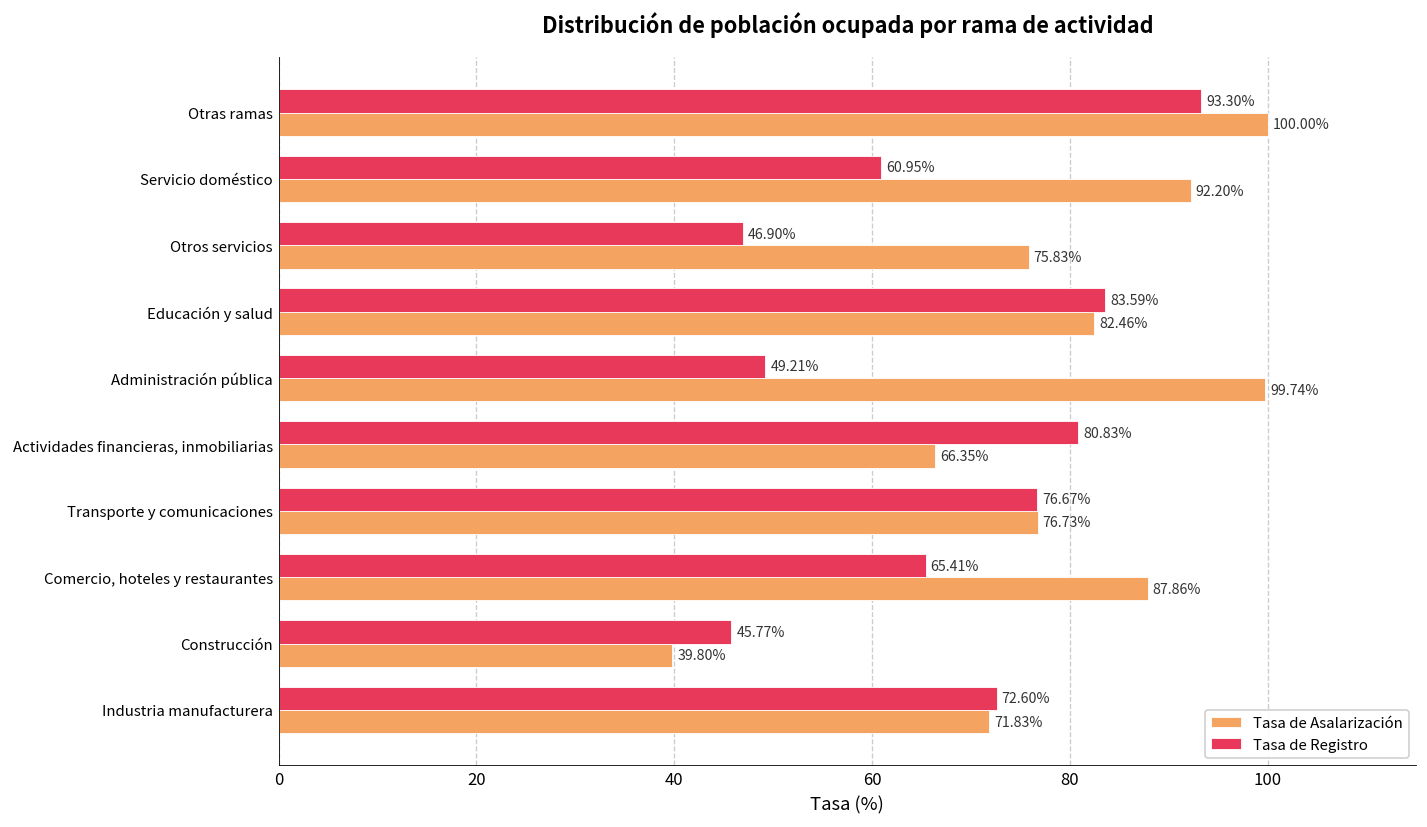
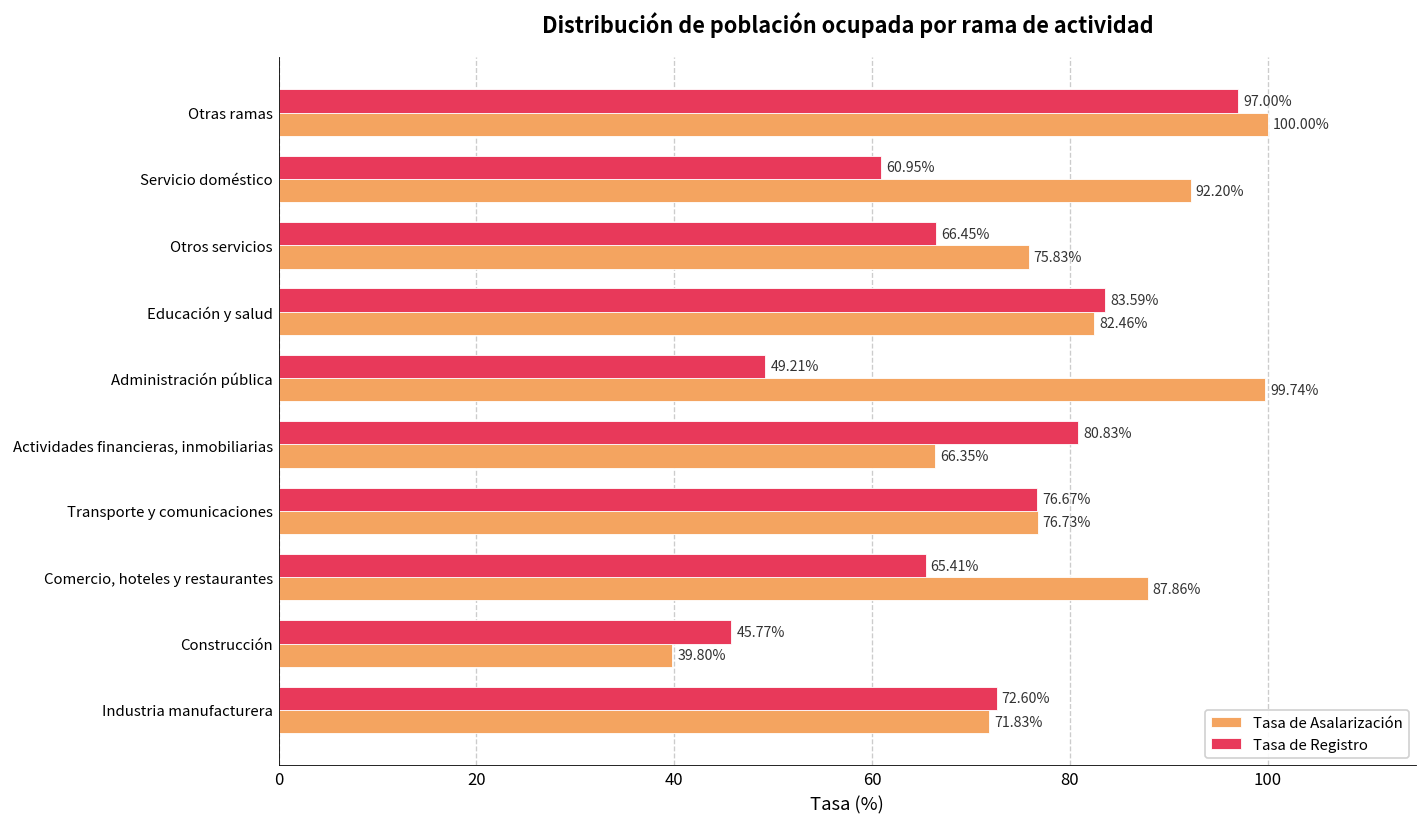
  {
    "Tasa de Asalarización": {
      "Otras ramas": "100.00%",
      "Servicio doméstico": "92.20%",
      "Otros servicios": "75.83%",
      "Educación y salud": "82.46%",
      "Administración pública": "99.74%",
      "Actividades financieras, inmobiliarias": "66.35%",
      "Transporte y comunicaciones": "76.73%",
      "Comercio, hoteles y restaurantes": "87.86%",
      "Construcción": "39.80%",
      "Industria manufacturera": "71.83%"
    },
    "Tasa de Registro": {
-     "Otras ramas": "93.30%",
+     "Otras ramas": "97.00%",
      "Servicio doméstico": "60.95%",
-     "Otros servicios": "46.90%",
+     "Otros servicios": "66.45%",
      "Educación y salud": "83.59%",
      "Administración pública": "49.21%",
      "Actividades financieras, inmobiliarias": "80.83%",
      "Transporte y comunicaciones": "76.67%",
      "Comercio, hoteles y restaurantes": "65.41%",
      "Construcción": "45.77%",
      "Industria manufacturera": "72.60%"
    }
  }
